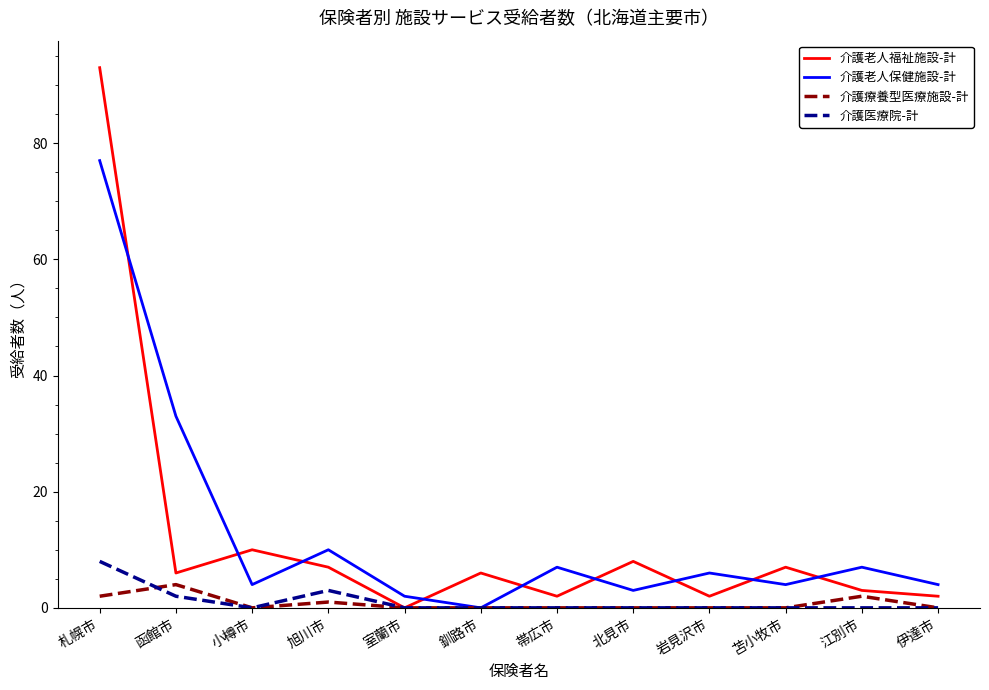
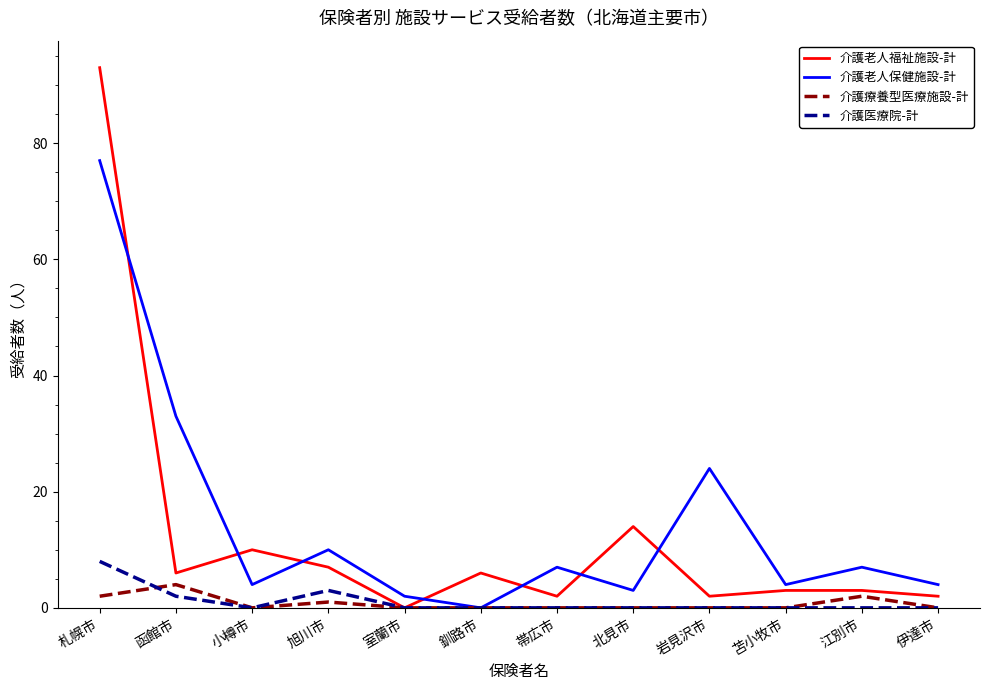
  {
    "介護老人福祉施設-計": {
      "札幌市": 93,
      "函館市": 6,
      "小樽市": 10,
      "旭川市": 7,
      "釧路市": 6,
      "帯広市": 2,
-     "北見市": 8,
+     "北見市": 14,
      "岩見沢市": 2,
-     "苫小牧市": 7,
+     "苫小牧市": 3,
      "江別市": 3,
      "伊達市": 2
    },
    "介護老人保健施設-計": {
      "札幌市": 77,
      "函館市": 33,
      "小樽市": 4,
      "旭川市": 10,
      "室蘭市": 2,
      "帯広市": 7,
      "北見市": 3,
-     "岩見沢市": 6,
+     "岩見沢市": 24,
      "苫小牧市": 4,
      "江別市": 7,
      "伊達市": 4
    },
    "介護療養型医療施設-計": {
      "札幌市": 2,
      "函館市": 4,
      "旭川市": 1,
      "江別市": 2
    },
    "介護医療院-計": {
      "札幌市": 8,
      "函館市": 2,
      "旭川市": 3,
      "江別市": 0
    }
  }
